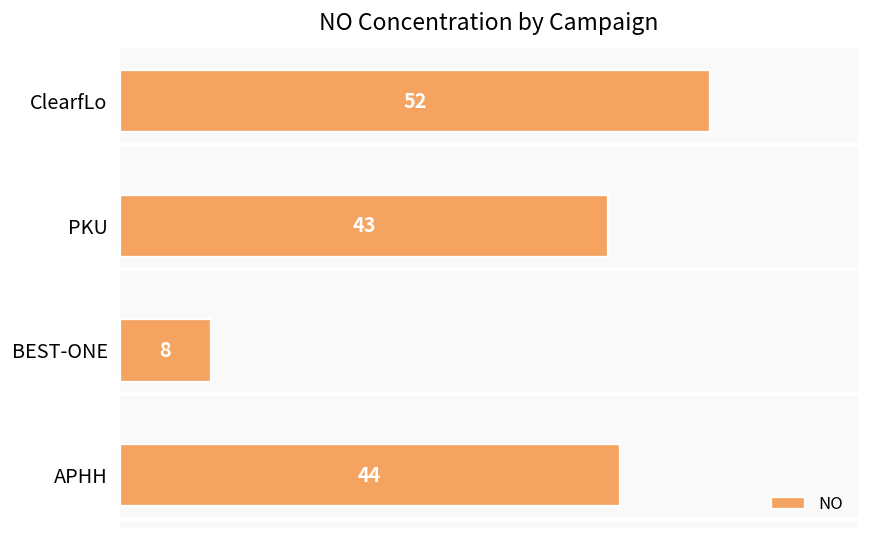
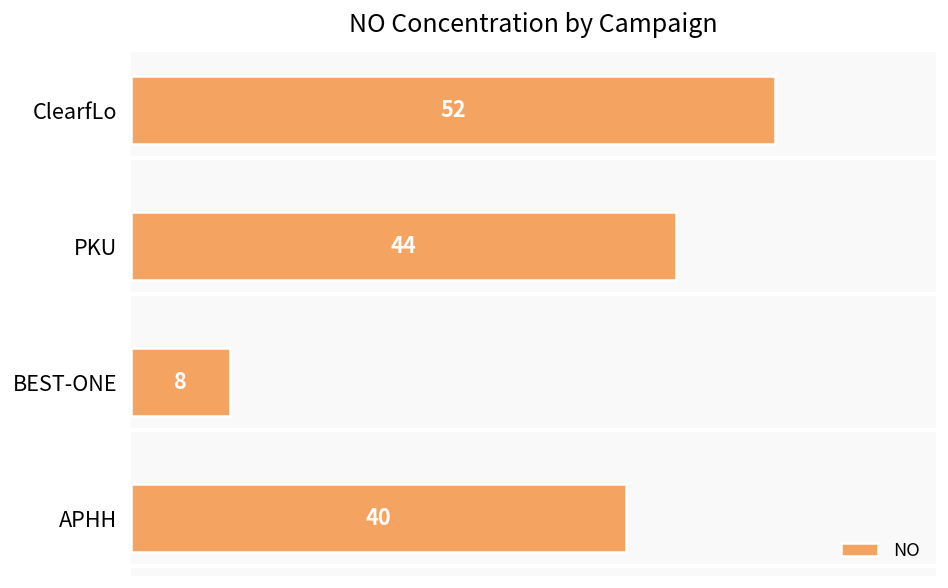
  {
    "ClearfLo": 52,
-   "PKU": 43,
+   "PKU": 44,
    "BEST-ONE": 8,
-   "APHH": 44
+   "APHH": 40
  }
